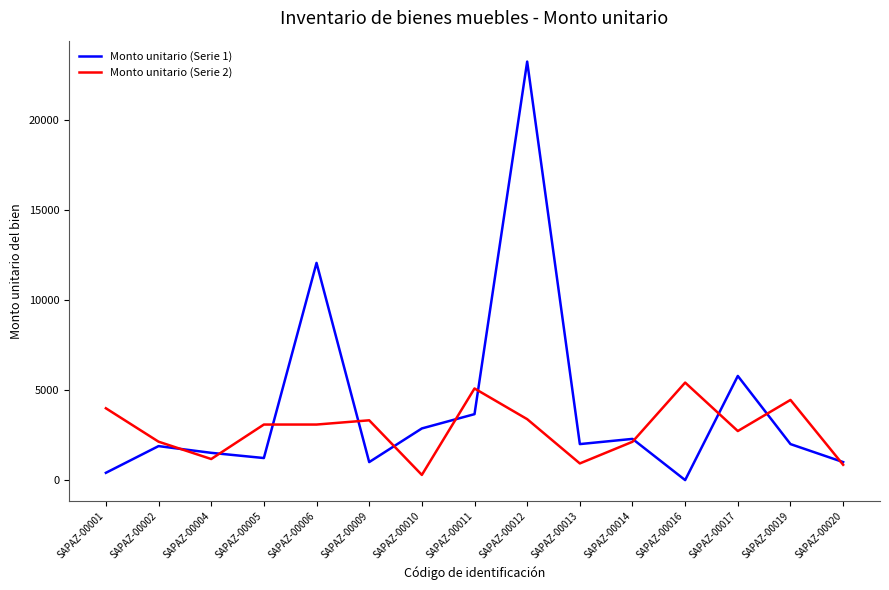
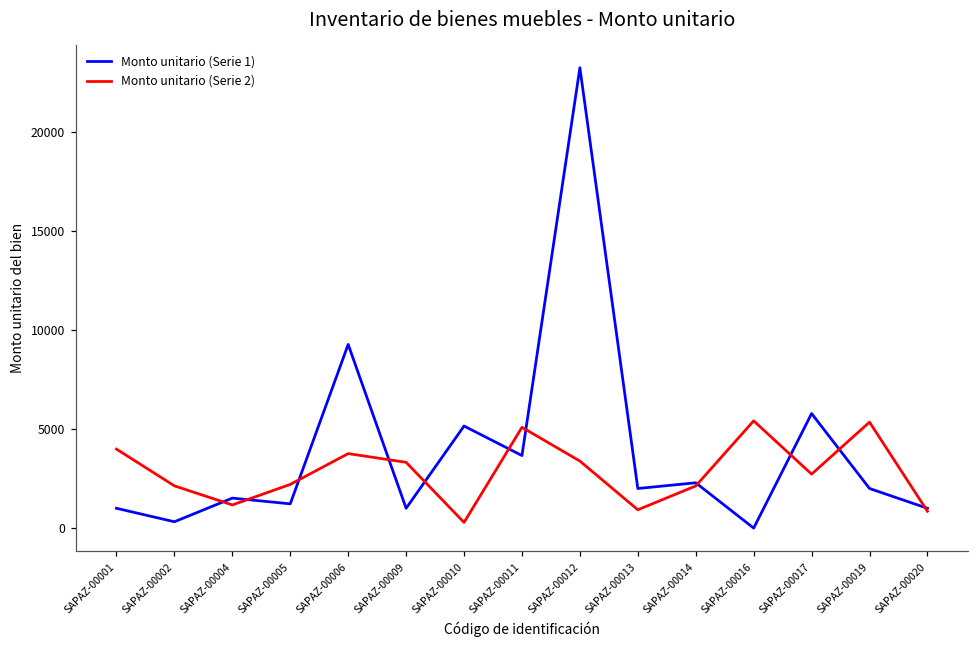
  {
    "Monto unitario (Serie 1)": {
-     "SAPAZ-00001": 400,
-     "SAPAZ-00002": 1900,
+     "SAPAZ-00001": 1000,
+     "SAPAZ-00002": 300,
      "SAPAZ-00004": 1500,
      "SAPAZ-00005": 1200,
-     "SAPAZ-00006": 12100,
+     "SAPAZ-00006": 9300,
      "SAPAZ-00009": 1000,
-     "SAPAZ-00010": 2900,
+     "SAPAZ-00010": 5200,
      "SAPAZ-00011": 3700,
      "SAPAZ-00012": 23300,
      "SAPAZ-00013": 2000,
      "SAPAZ-00014": 2300,
      "SAPAZ-00016": 0,
      "SAPAZ-00017": 5800,
      "SAPAZ-00019": 2000,
      "SAPAZ-00020": 1000
    },
    "Monto unitario (Serie 2)": {
      "SAPAZ-00001": 4000,
      "SAPAZ-00002": 2100,
      "SAPAZ-00004": 1200,
-     "SAPAZ-00005": 3100,
-     "SAPAZ-00006": 3100,
+     "SAPAZ-00005": 2200,
+     "SAPAZ-00006": 3800,
      "SAPAZ-00009": 3300,
      "SAPAZ-00010": 300,
      "SAPAZ-00011": 5100,
      "SAPAZ-00012": 3400,
      "SAPAZ-00013": 900,
      "SAPAZ-00014": 2100,
      "SAPAZ-00016": 5400,
      "SAPAZ-00017": 2700,
-     "SAPAZ-00019": 4500,
+     "SAPAZ-00019": 5400,
      "SAPAZ-00020": 900
    }
  }
